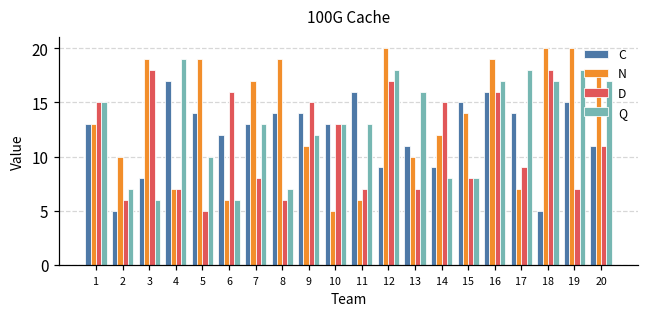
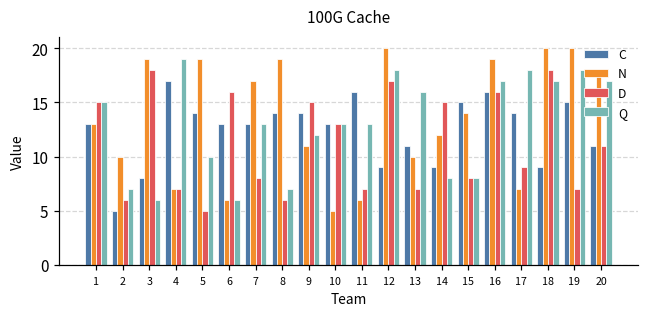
  {
    "C": {
      "1": 13,
      "2": 5,
      "3": 8,
      "4": 17,
      "5": 14,
-     "6": 12,
+     "6": 13,
      "7": 13,
      "8": 14,
      "9": 14,
      "10": 13,
      "11": 16,
      "12": 9,
      "13": 11,
      "14": 9,
      "15": 15,
      "16": 16,
      "17": 14,
-     "18": 5,
+     "18": 9,
      "19": 15,
      "20": 11
    },
    "N": {
      "1": 13,
      "2": 10,
      "3": 19,
      "4": 7,
      "5": 19,
      "6": 6,
      "7": 17,
      "8": 19,
      "9": 11,
      "10": 5,
      "11": 6,
      "12": 20,
      "13": 10,
      "14": 12,
      "15": 14,
      "16": 19,
      "17": 7,
      "18": 20,
      "19": 20,
      "20": 18
    },
    "D": {
      "1": 15,
      "2": 6,
      "3": 18,
      "4": 7,
      "5": 5,
      "6": 16,
      "7": 8,
      "8": 6,
      "9": 15,
      "10": 13,
      "11": 7,
      "12": 17,
      "13": 7,
      "14": 15,
      "15": 8,
      "16": 16,
      "17": 9,
      "18": 18,
      "19": 7,
      "20": 11
    },
    "Q": {
      "1": 15,
      "2": 7,
      "3": 6,
      "4": 19,
      "5": 10,
      "6": 6,
      "7": 13,
      "8": 7,
      "9": 12,
      "10": 13,
      "11": 13,
      "12": 18,
      "13": 16,
      "14": 8,
      "15": 8,
      "16": 17,
      "17": 18,
      "18": 17,
      "19": 18,
      "20": 17
    }
  }
